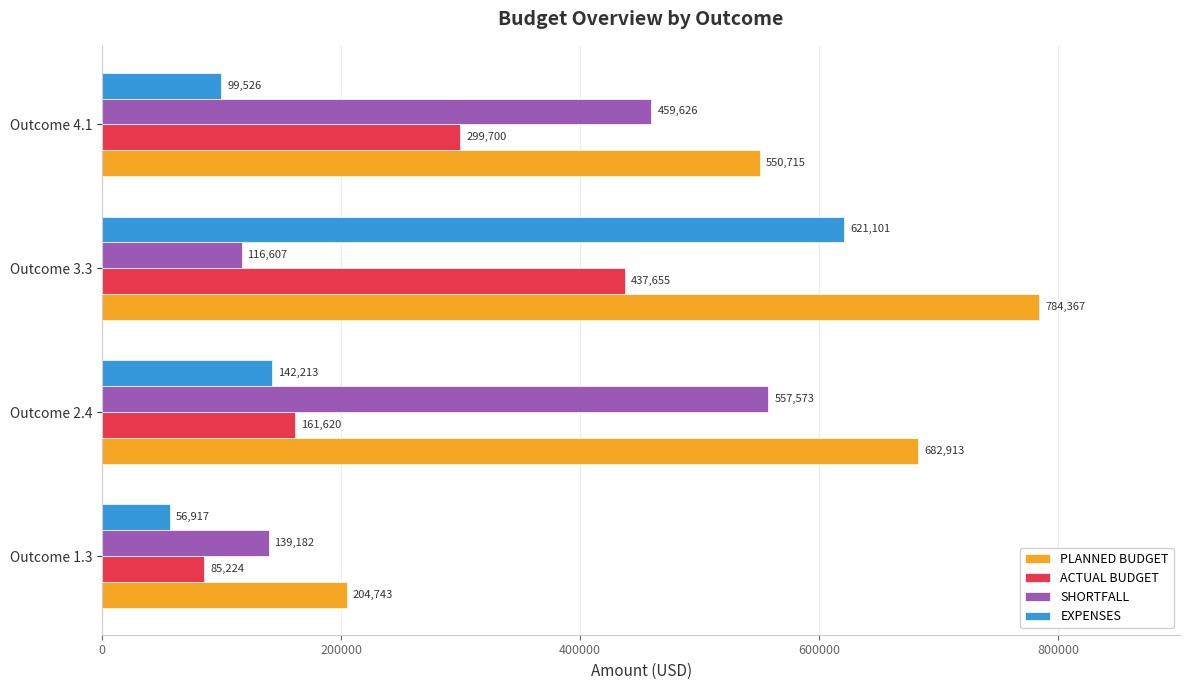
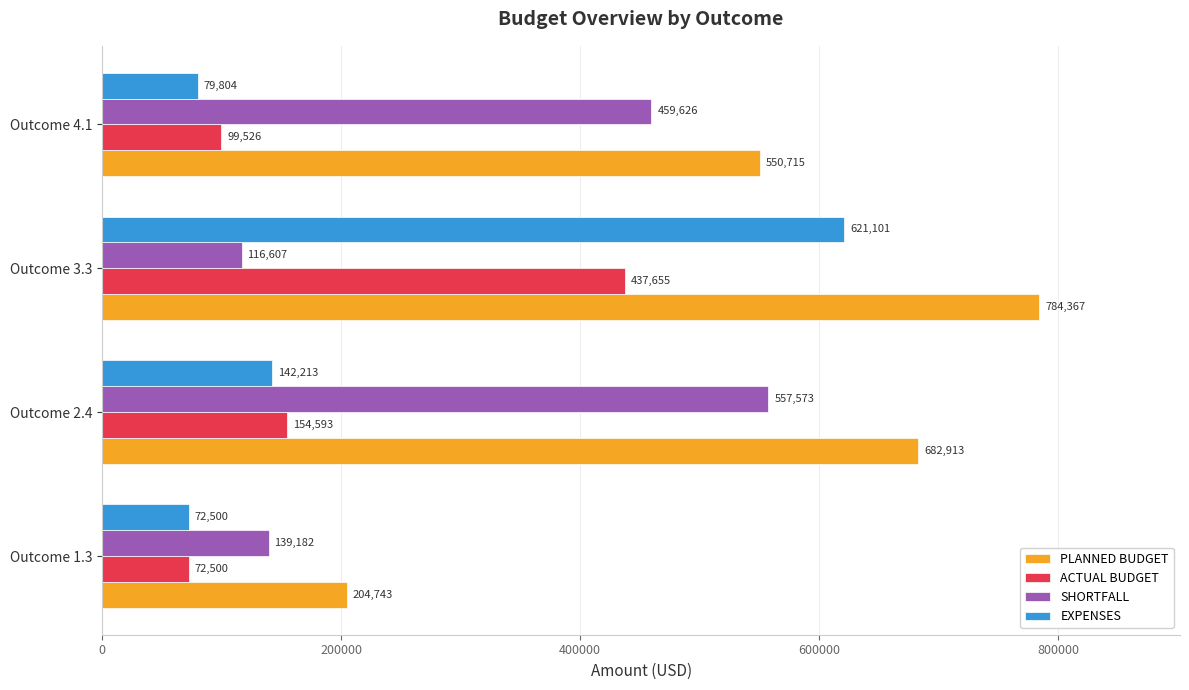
  {
    "PLANNED BUDGET": {
      "Outcome 4.1": "550,715",
      "Outcome 3.3": "784,367",
      "Outcome 2.4": "682,913",
      "Outcome 1.3": "204,743"
    },
    "ACTUAL BUDGET": {
-     "Outcome 4.1": "299,700",
+     "Outcome 4.1": "99,526",
      "Outcome 3.3": "437,655",
-     "Outcome 2.4": "161,620",
-     "Outcome 1.3": "85,224"
+     "Outcome 2.4": "154,593",
+     "Outcome 1.3": "72,500"
    },
    "SHORTFALL": {
      "Outcome 4.1": "459,626",
      "Outcome 3.3": "116,607",
      "Outcome 2.4": "557,573",
      "Outcome 1.3": "139,182"
    },
    "EXPENSES": {
-     "Outcome 4.1": "99,526",
+     "Outcome 4.1": "79,804",
      "Outcome 3.3": "621,101",
      "Outcome 2.4": "142,213",
-     "Outcome 1.3": "56,917"
+     "Outcome 1.3": "72,500"
    }
  }
